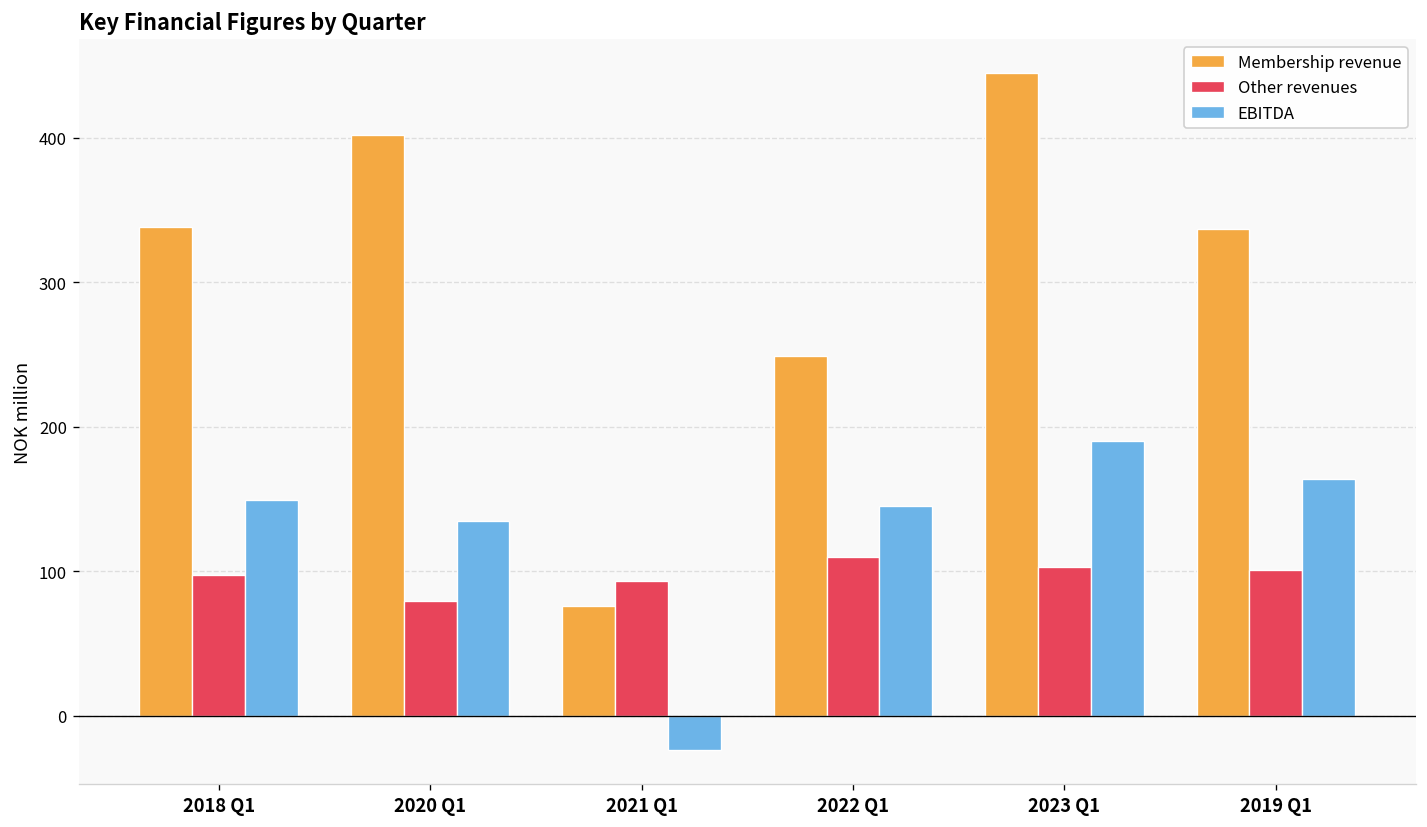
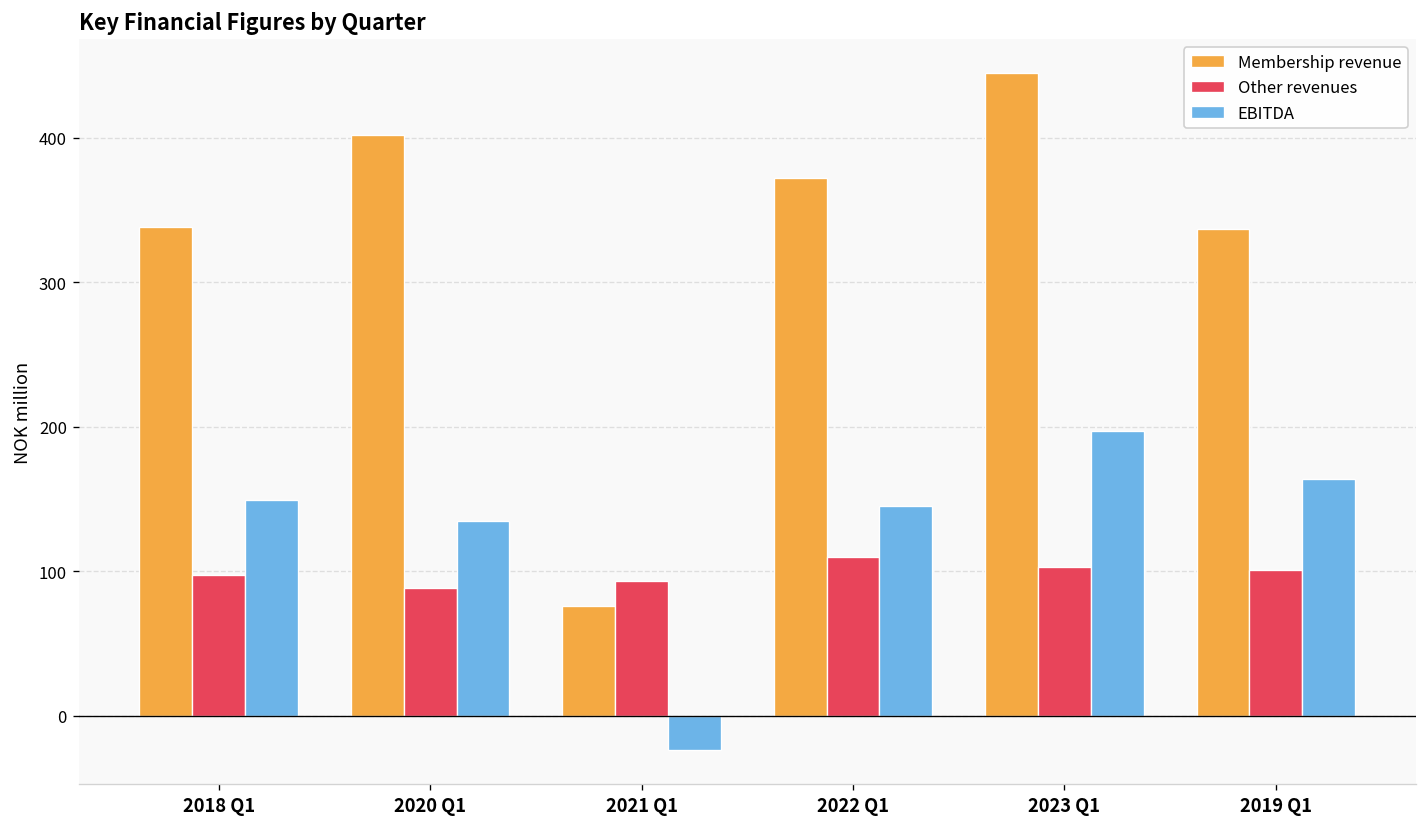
  {
    "Membership revenue": {
      "2018 Q1": 338,
      "2020 Q1": 402,
      "2021 Q1": 76,
-     "2022 Q1": 249,
+     "2022 Q1": 372,
      "2023 Q1": 445,
      "2019 Q1": 337
    },
    "Other revenues": {
      "2018 Q1": 97,
-     "2020 Q1": 79,
+     "2020 Q1": 88,
      "2021 Q1": 93,
      "2022 Q1": 110,
      "2023 Q1": 103,
      "2019 Q1": 101
    },
    "EBITDA": {
      "2018 Q1": 149,
      "2020 Q1": 135,
      "2021 Q1": -24,
      "2022 Q1": 145,
-     "2023 Q1": 190,
+     "2023 Q1": 197,
      "2019 Q1": 164
    }
  }
